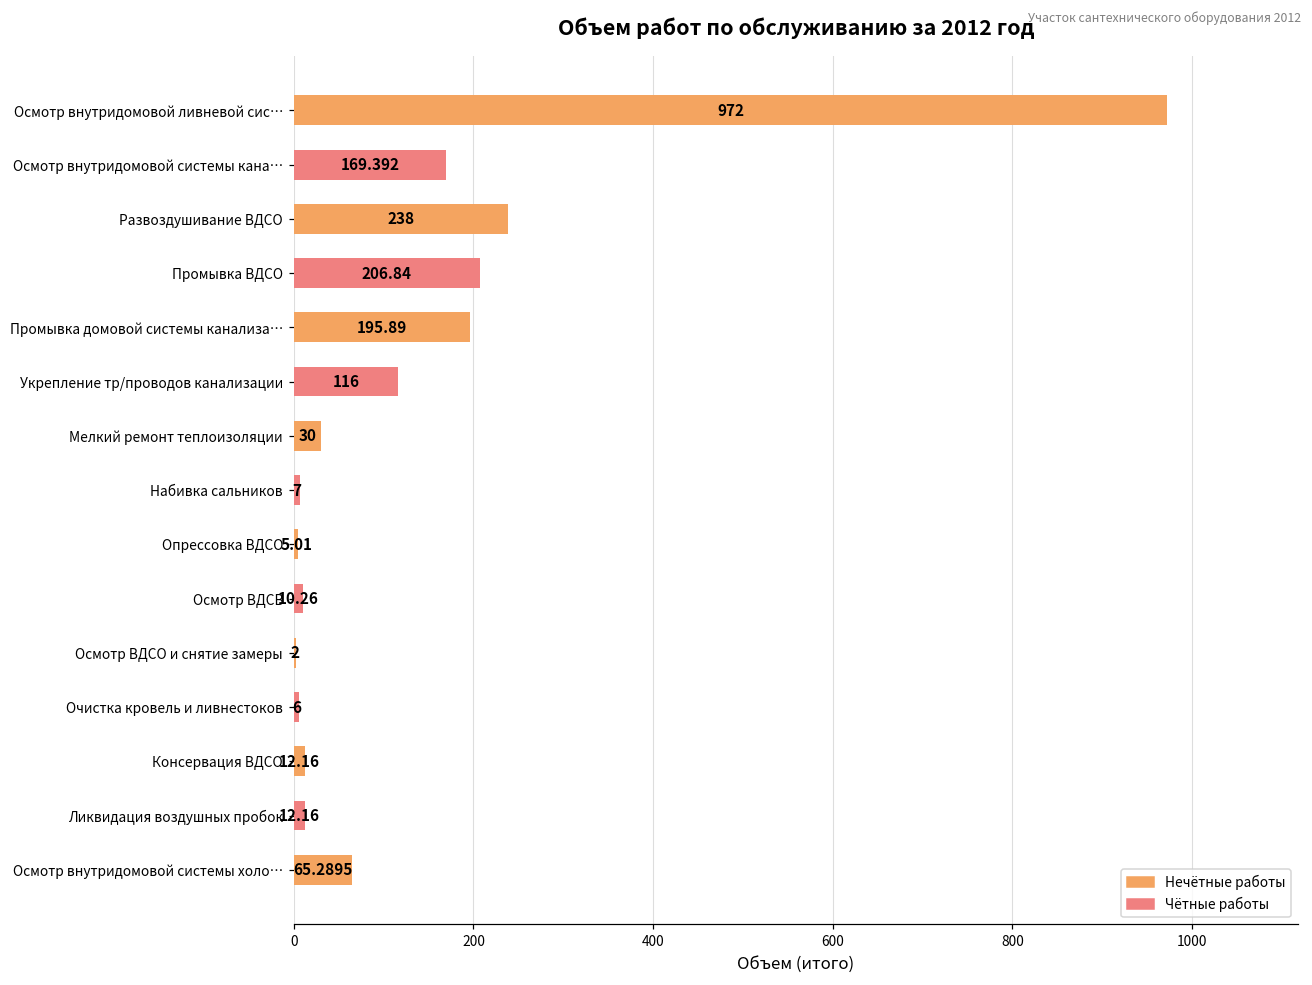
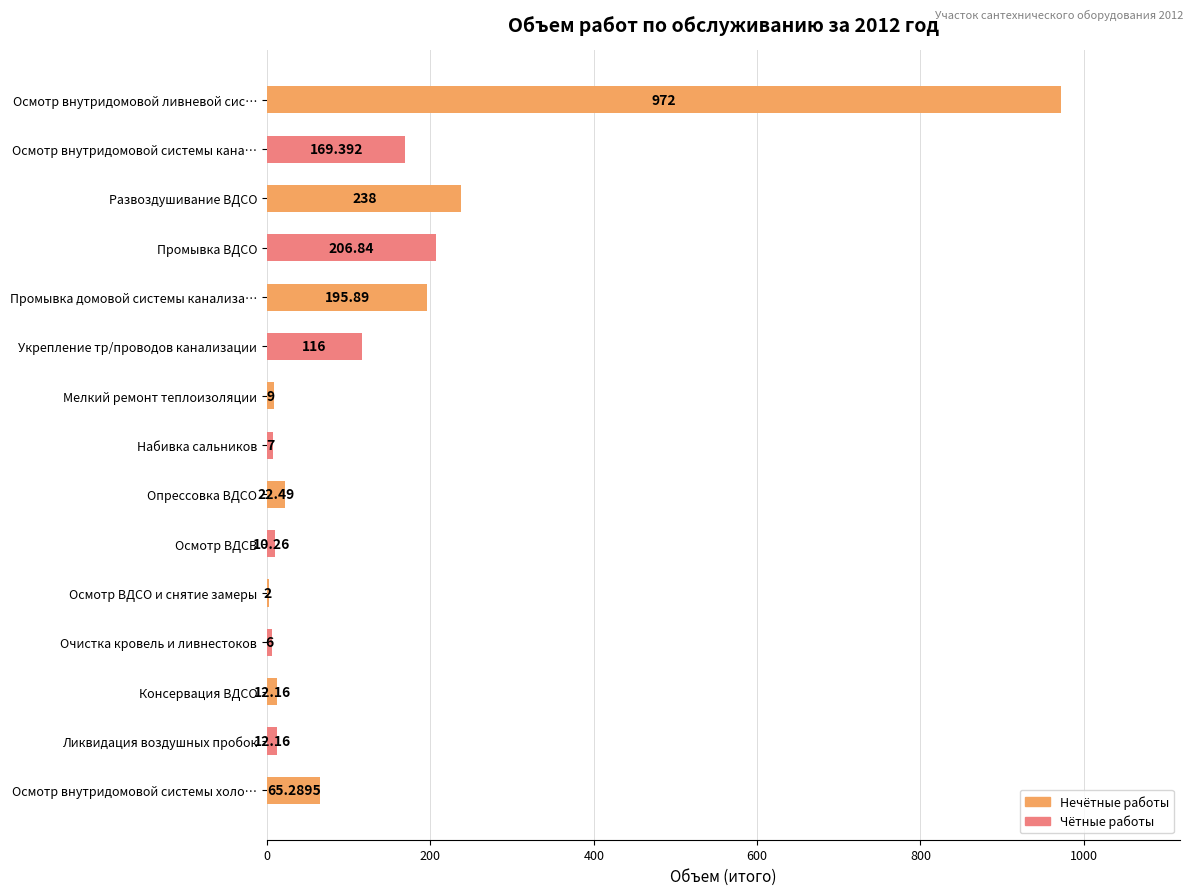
  {
    "Осмотр внутридомовой ливневой сис…": 972,
    "Осмотр внутридомовой системы кана…": 169.392,
    "Развоздушивание ВДСО": 238,
    "Промывка ВДСО": 206.84,
    "Промывка домовой системы канализа…": 195.89,
    "Укрепление тр/проводов канализации": 116,
-   "Мелкий ремонт теплоизоляции": 30,
+   "Мелкий ремонт теплоизоляции": 9,
    "Набивка сальников": 7,
-   "Опрессовка ВДСО": 5.01,
+   "Опрессовка ВДСО": 22.49,
    "Осмотр ВДСВ": 10.26,
    "Осмотр ВДСО и снятие замеры": 2,
    "Очистка кровель и ливнестоков": 6,
    "Консервация ВДСО": 12.16,
    "Ликвидация воздушных пробок": 12.16,
    "Осмотр внутридомовой системы холо…": 65.2895
  }
